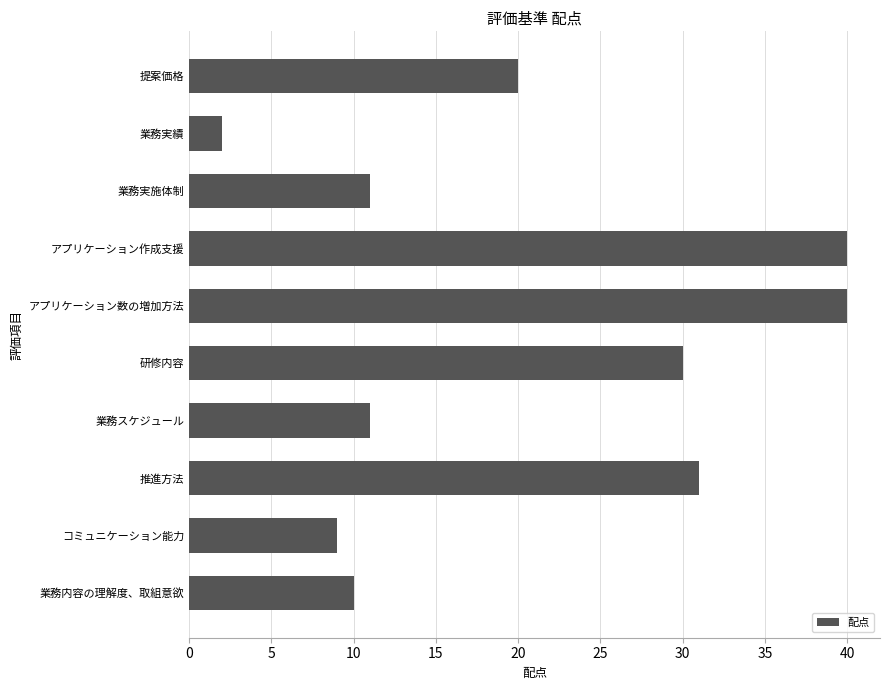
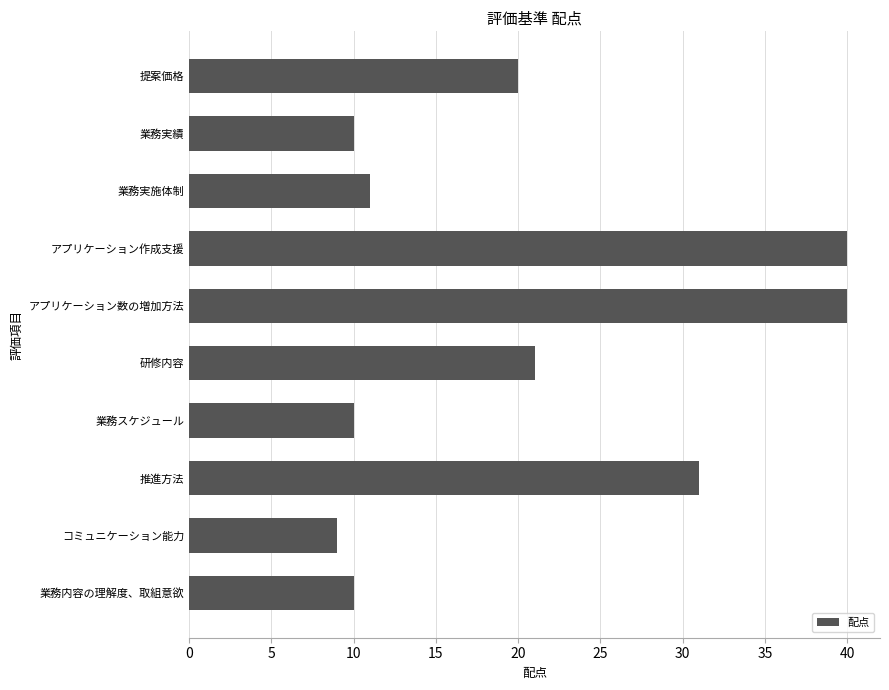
  {
    "提案価格": 20,
-   "業務実績": 2,
+   "業務実績": 10,
    "業務実施体制": 11,
    "アプリケーション作成支援": 40,
    "アプリケーション数の増加方法": 40,
-   "研修内容": 30,
-   "業務スケジュール": 11,
+   "研修内容": 21,
+   "業務スケジュール": 10,
    "推進方法": 31,
    "コミュニケーション能力": 9,
    "業務内容の理解度、取組意欲": 10
  }
